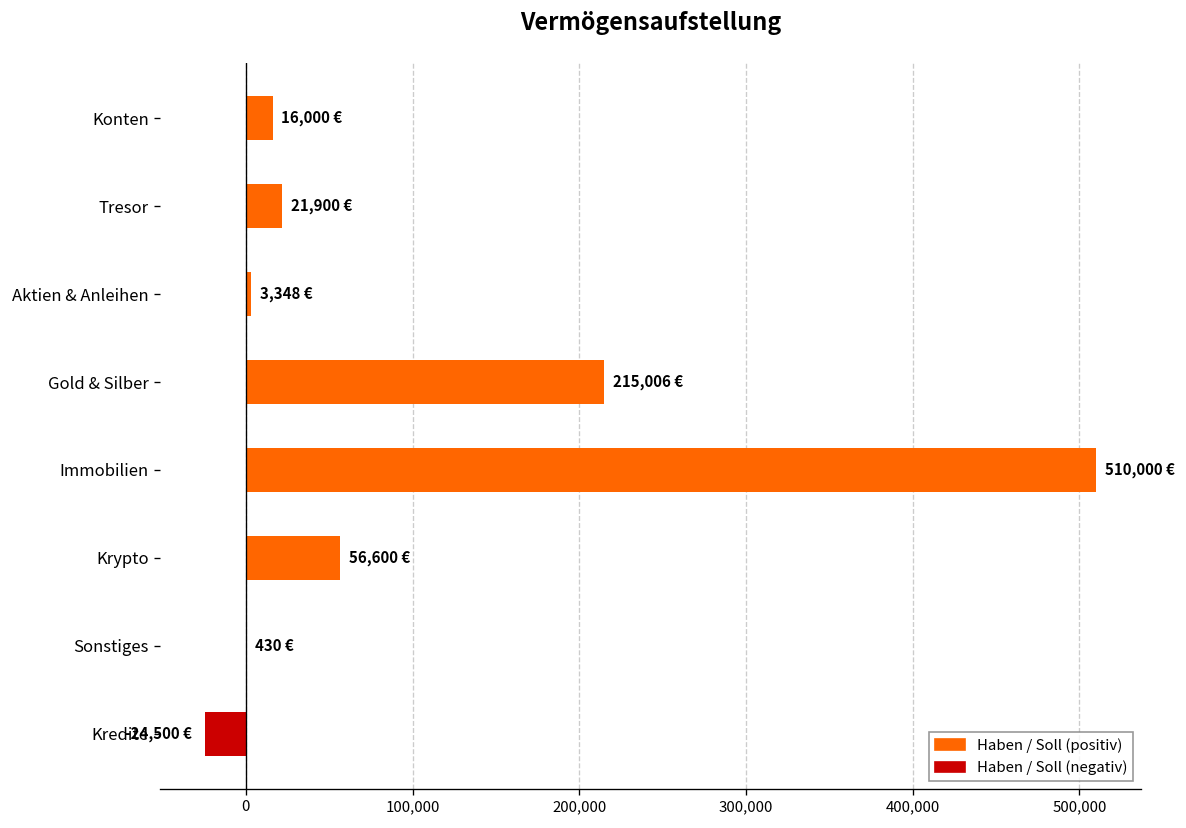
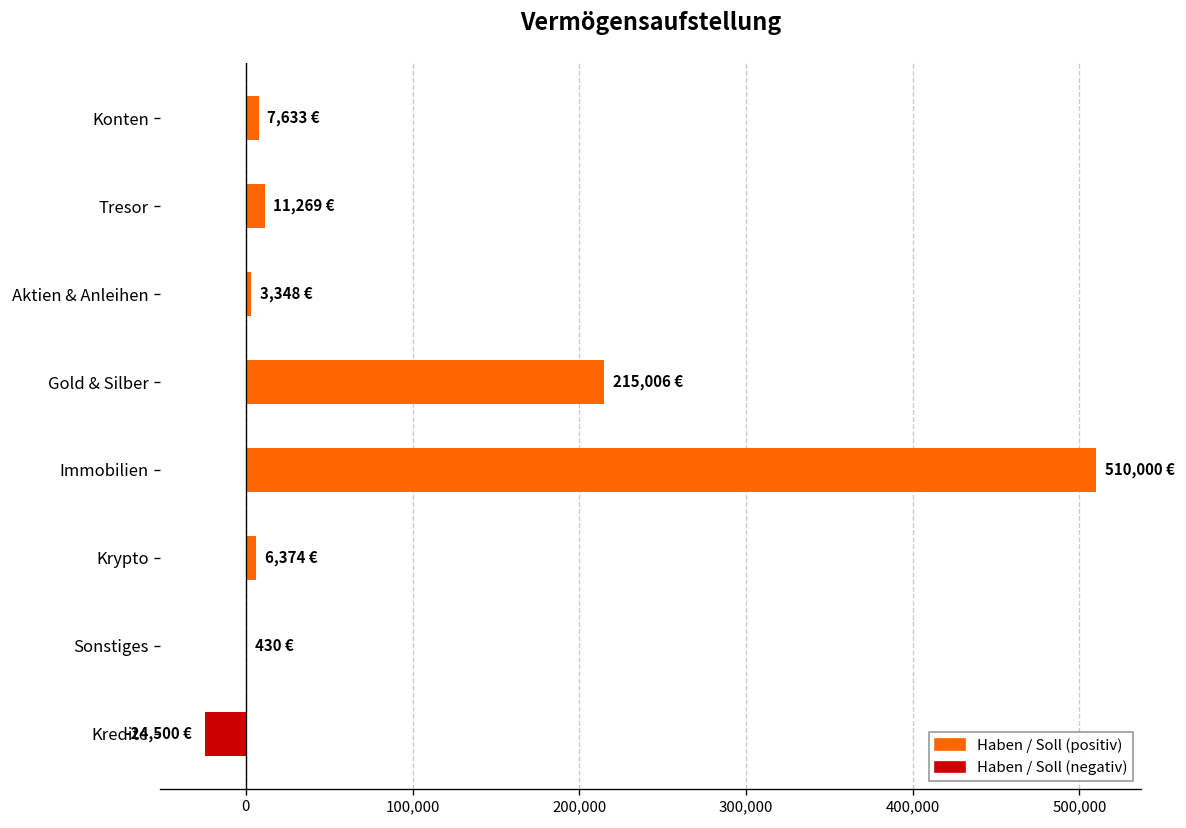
  {
-   "Konten": "16,000",
-   "Tresor": "21,900",
+   "Konten": "7,633",
+   "Tresor": "11,269",
    "Aktien & Anleihen": "3,348",
    "Gold & Silber": "215,006",
    "Immobilien": "510,000",
-   "Krypto": "56,600",
+   "Krypto": "6,374",
    "Sonstiges": "430",
    "Kredite": "-24,500"
  }
